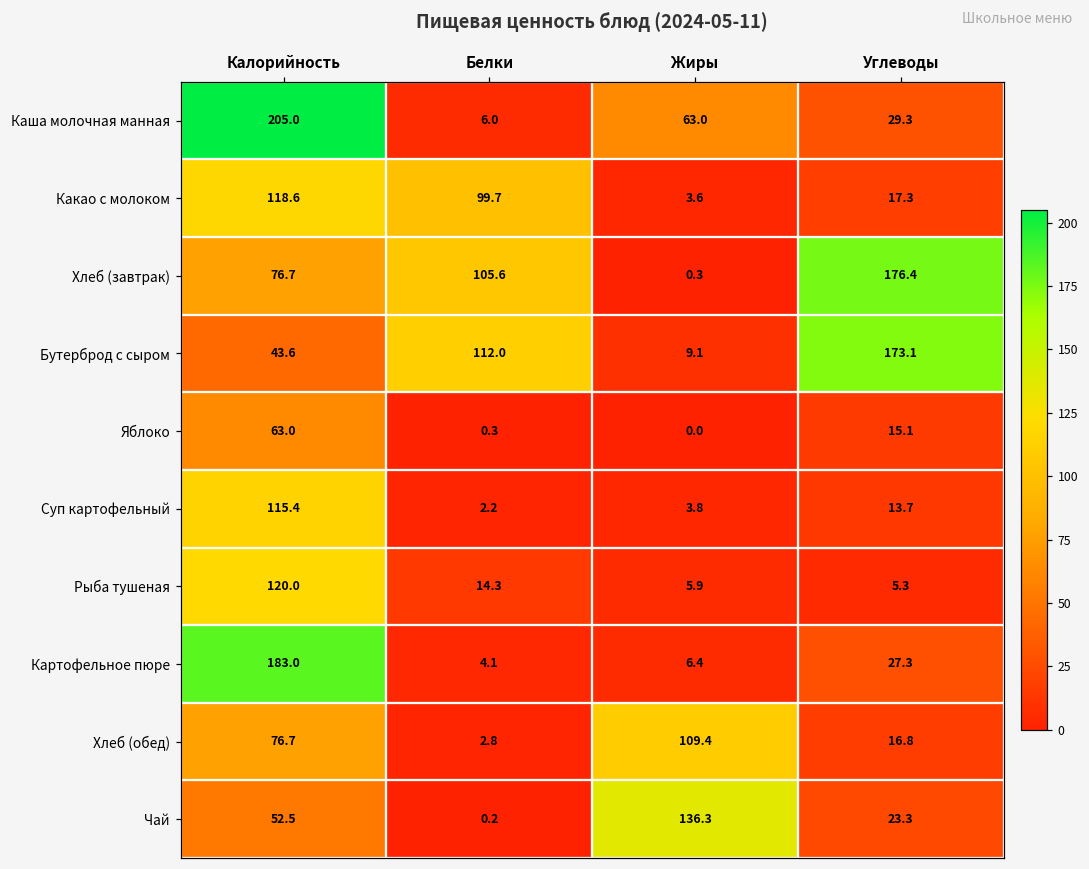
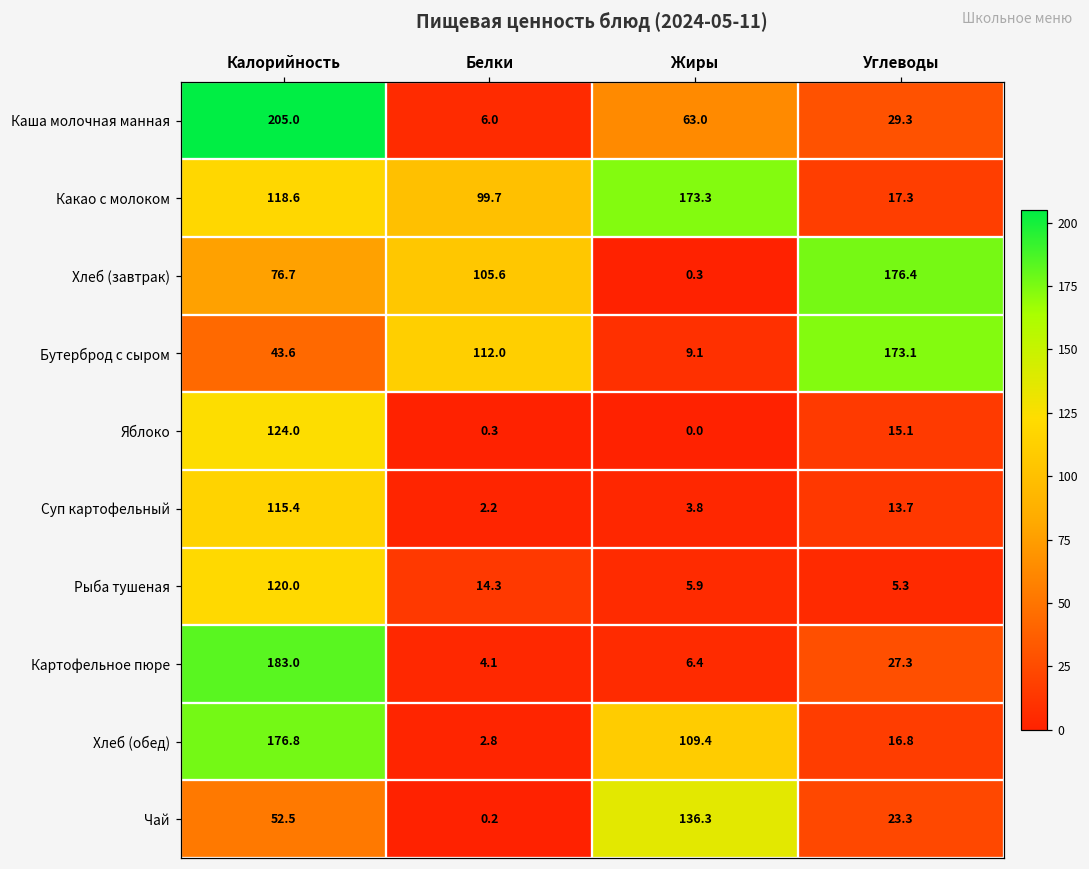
  {
    "Каша молочная манная": {
      "Калорийность": 205.0,
      "Белки": 6.0,
      "Жиры": 63.0,
      "Углеводы": 29.3
    },
    "Какао с молоком": {
      "Калорийность": 118.6,
      "Белки": 99.7,
-     "Жиры": 3.6,
+     "Жиры": 173.3,
      "Углеводы": 17.3
    },
    "Хлеб (завтрак)": {
      "Калорийность": 76.7,
      "Белки": 105.6,
      "Жиры": 0.3,
      "Углеводы": 176.4
    },
    "Бутерброд с сыром": {
      "Калорийность": 43.6,
      "Белки": 112.0,
      "Жиры": 9.1,
      "Углеводы": 173.1
    },
    "Яблоко": {
-     "Калорийность": 63.0,
+     "Калорийность": 124.0,
      "Белки": 0.3,
      "Жиры": 0.0,
      "Углеводы": 15.1
    },
    "Суп картофельный": {
      "Калорийность": 115.4,
      "Белки": 2.2,
      "Жиры": 3.8,
      "Углеводы": 13.7
    },
    "Рыба тушеная": {
      "Калорийность": 120.0,
      "Белки": 14.3,
      "Жиры": 5.9,
      "Углеводы": 5.3
    },
    "Картофельное пюре": {
      "Калорийность": 183.0,
      "Белки": 4.1,
      "Жиры": 6.4,
      "Углеводы": 27.3
    },
    "Хлеб (обед)": {
-     "Калорийность": 76.7,
+     "Калорийность": 176.8,
      "Белки": 2.8,
      "Жиры": 109.4,
      "Углеводы": 16.8
    },
    "Чай": {
      "Калорийность": 52.5,
      "Белки": 0.2,
      "Жиры": 136.3,
      "Углеводы": 23.3
    }
  }
